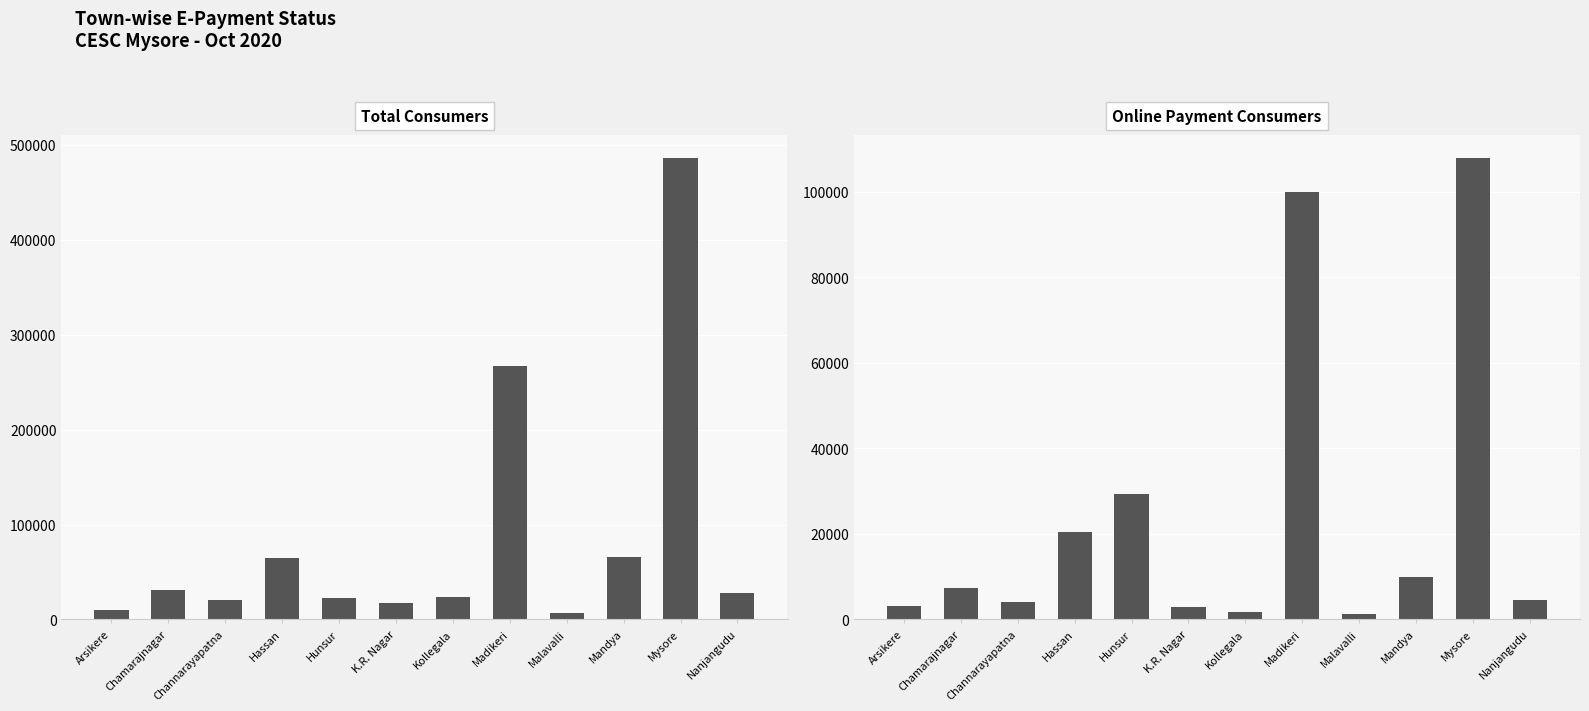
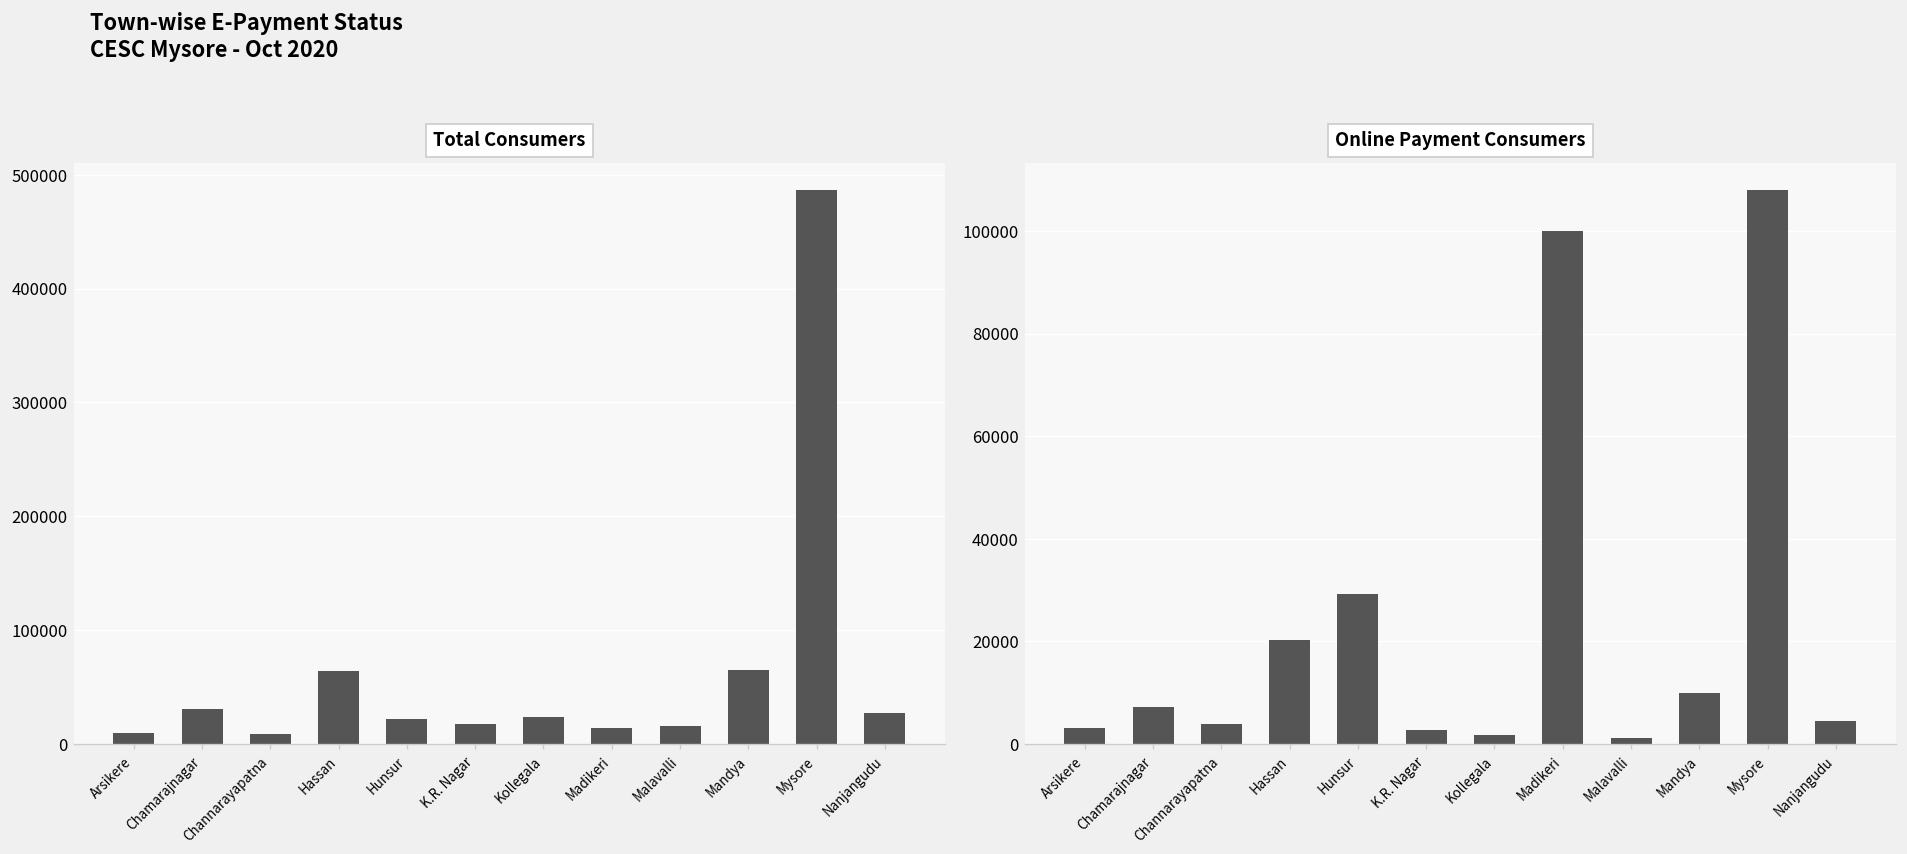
  {
    "Total Consumers": {
      "Arsikere": 10000,
      "Chamarajnagar": 30000,
-     "Channarayapatna": 20000,
+     "Channarayapatna": 10000,
      "Hassan": 60000,
      "Hunsur": 20000,
      "K.R. Nagar": 20000,
      "Kollegala": 20000,
-     "Madikeri": 270000,
-     "Malavalli": 10000,
+     "Madikeri": 10000,
+     "Malavalli": 20000,
      "Mandya": 70000,
      "Mysore": 490000,
      "Nanjangudu": 30000
    },
    "Online Payment Consumers": {
      "Arsikere": 3000,
      "Chamarajnagar": 7000,
      "Channarayapatna": 4000,
      "Hassan": 20000,
      "Hunsur": 29000,
      "K.R. Nagar": 3000,
      "Kollegala": 2000,
      "Madikeri": 100000,
      "Malavalli": 1000,
      "Mandya": 10000,
      "Mysore": 108000,
      "Nanjangudu": 4000
    }
  }
